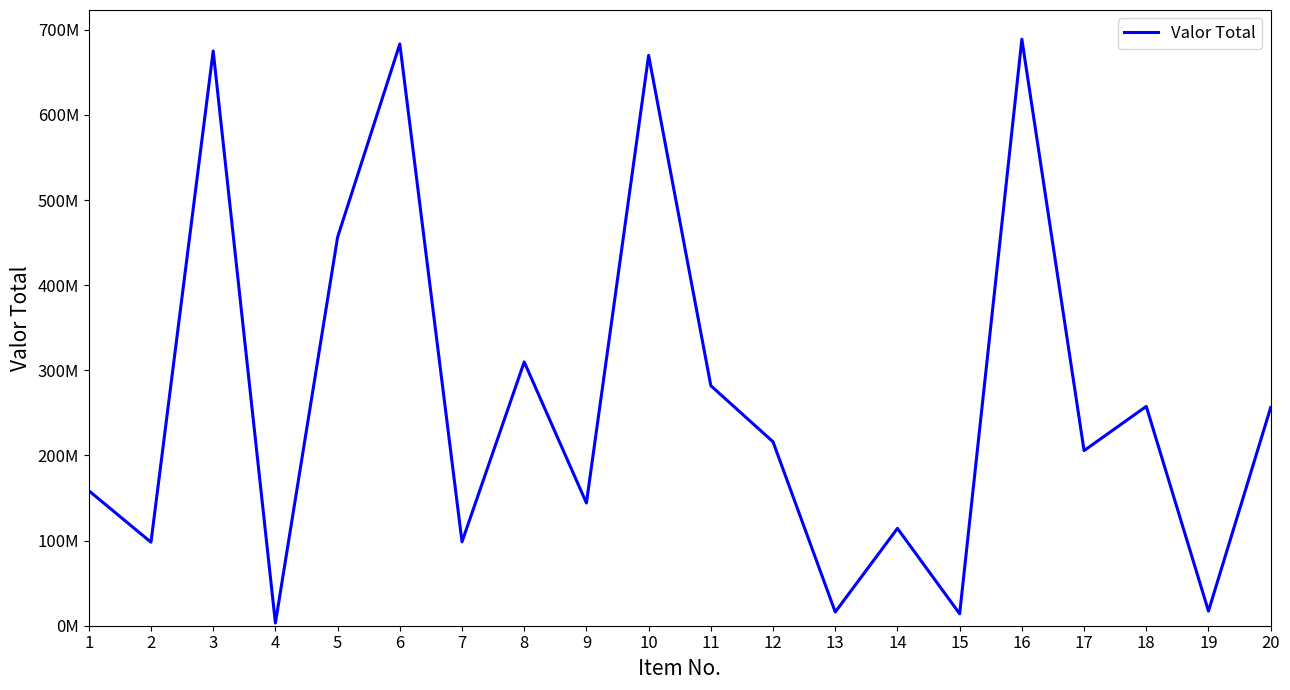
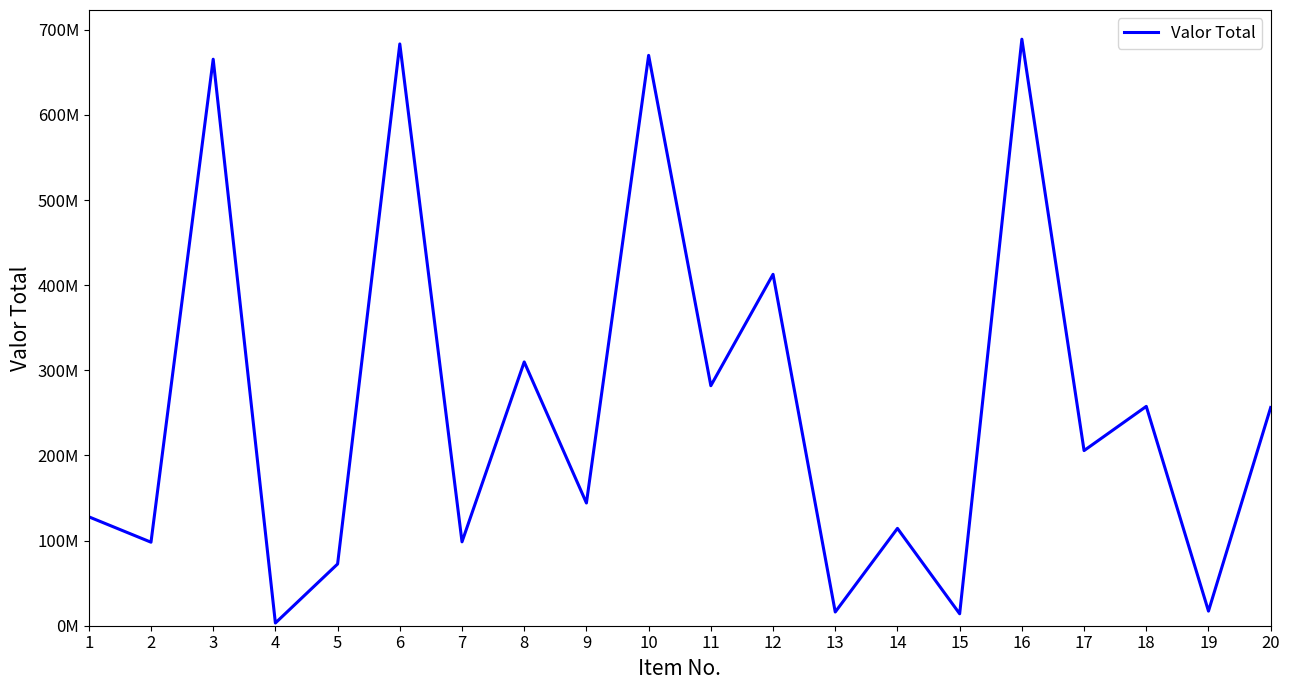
  {
-   "1": 160000000,
+   "1": 130000000,
    "2": 100000000,
-   "3": 680000000,
+   "3": 670000000,
    "4": 0,
-   "5": 460000000,
+   "5": 70000000,
    "6": 680000000,
    "7": 100000000,
    "8": 310000000,
    "9": 140000000,
    "10": 670000000,
    "11": 280000000,
-   "12": 220000000,
+   "12": 410000000,
    "13": 20000000,
    "14": 110000000,
    "15": 10000000,
    "16": 690000000,
    "17": 210000000,
    "18": 260000000,
    "19": 20000000,
    "20": 260000000
  }
